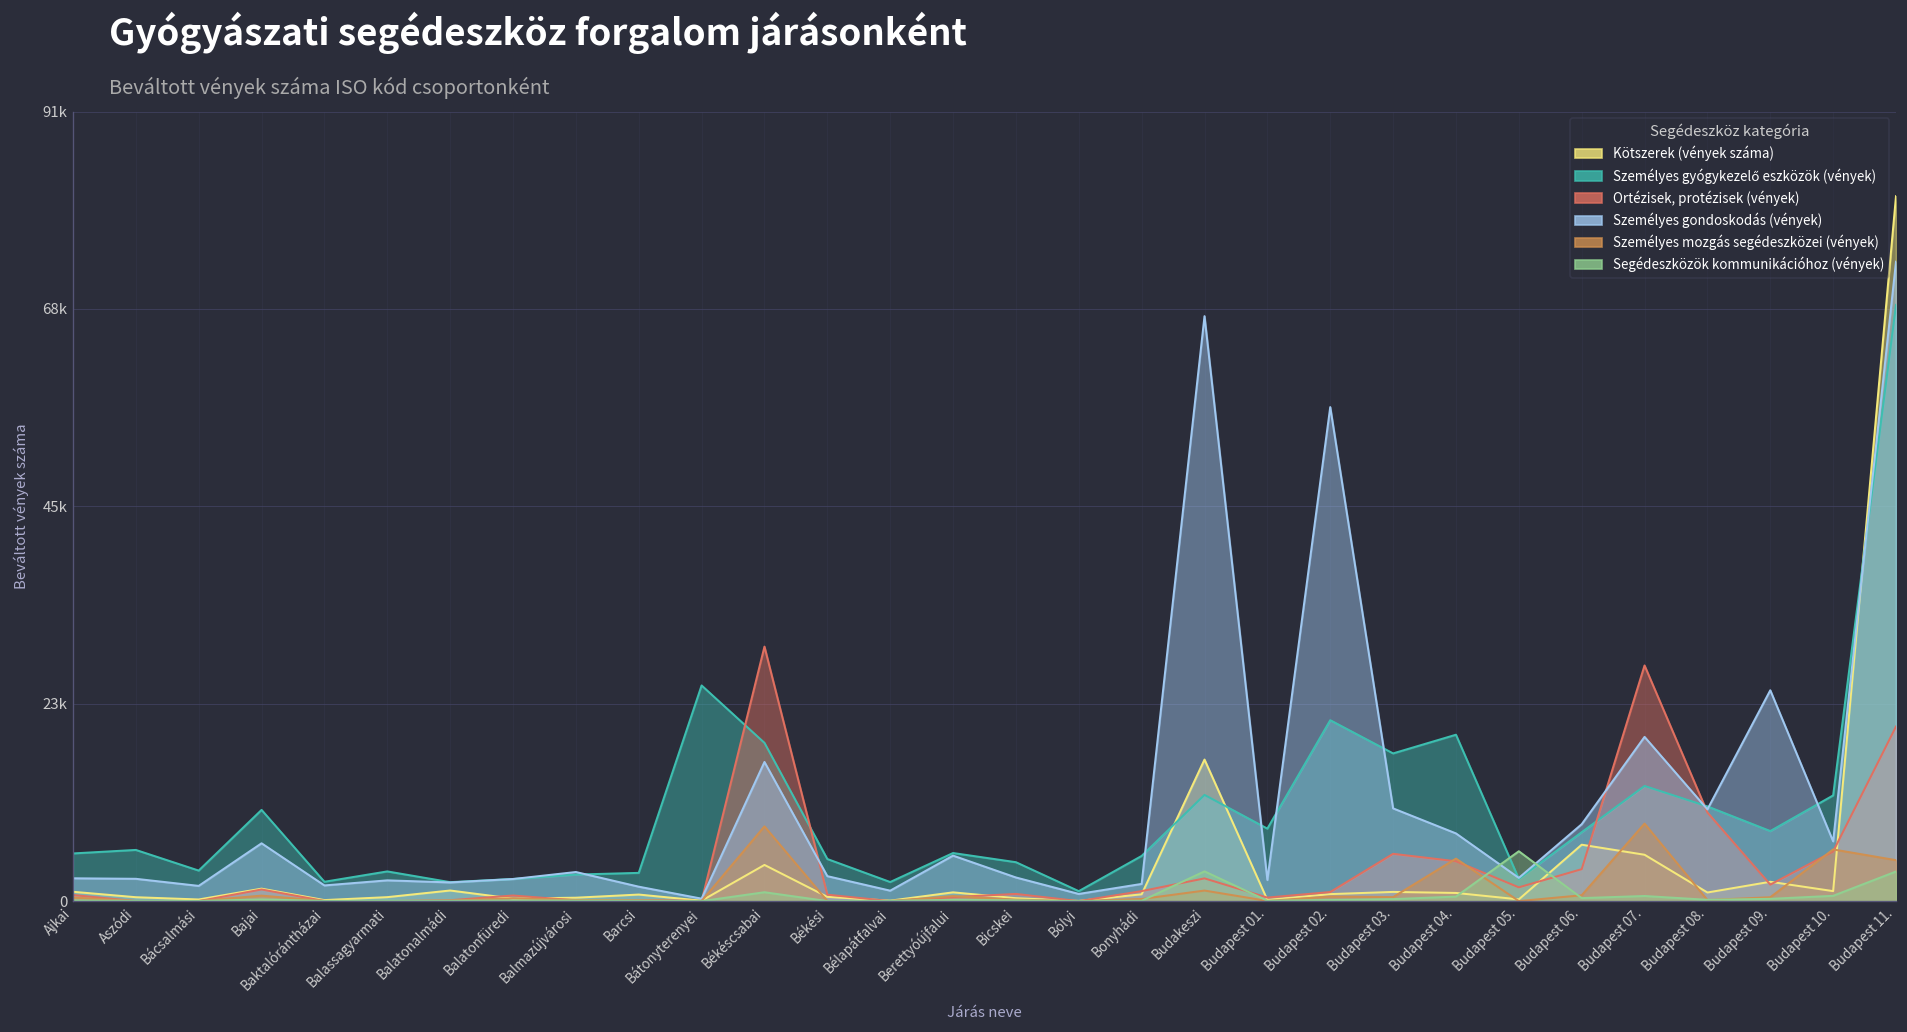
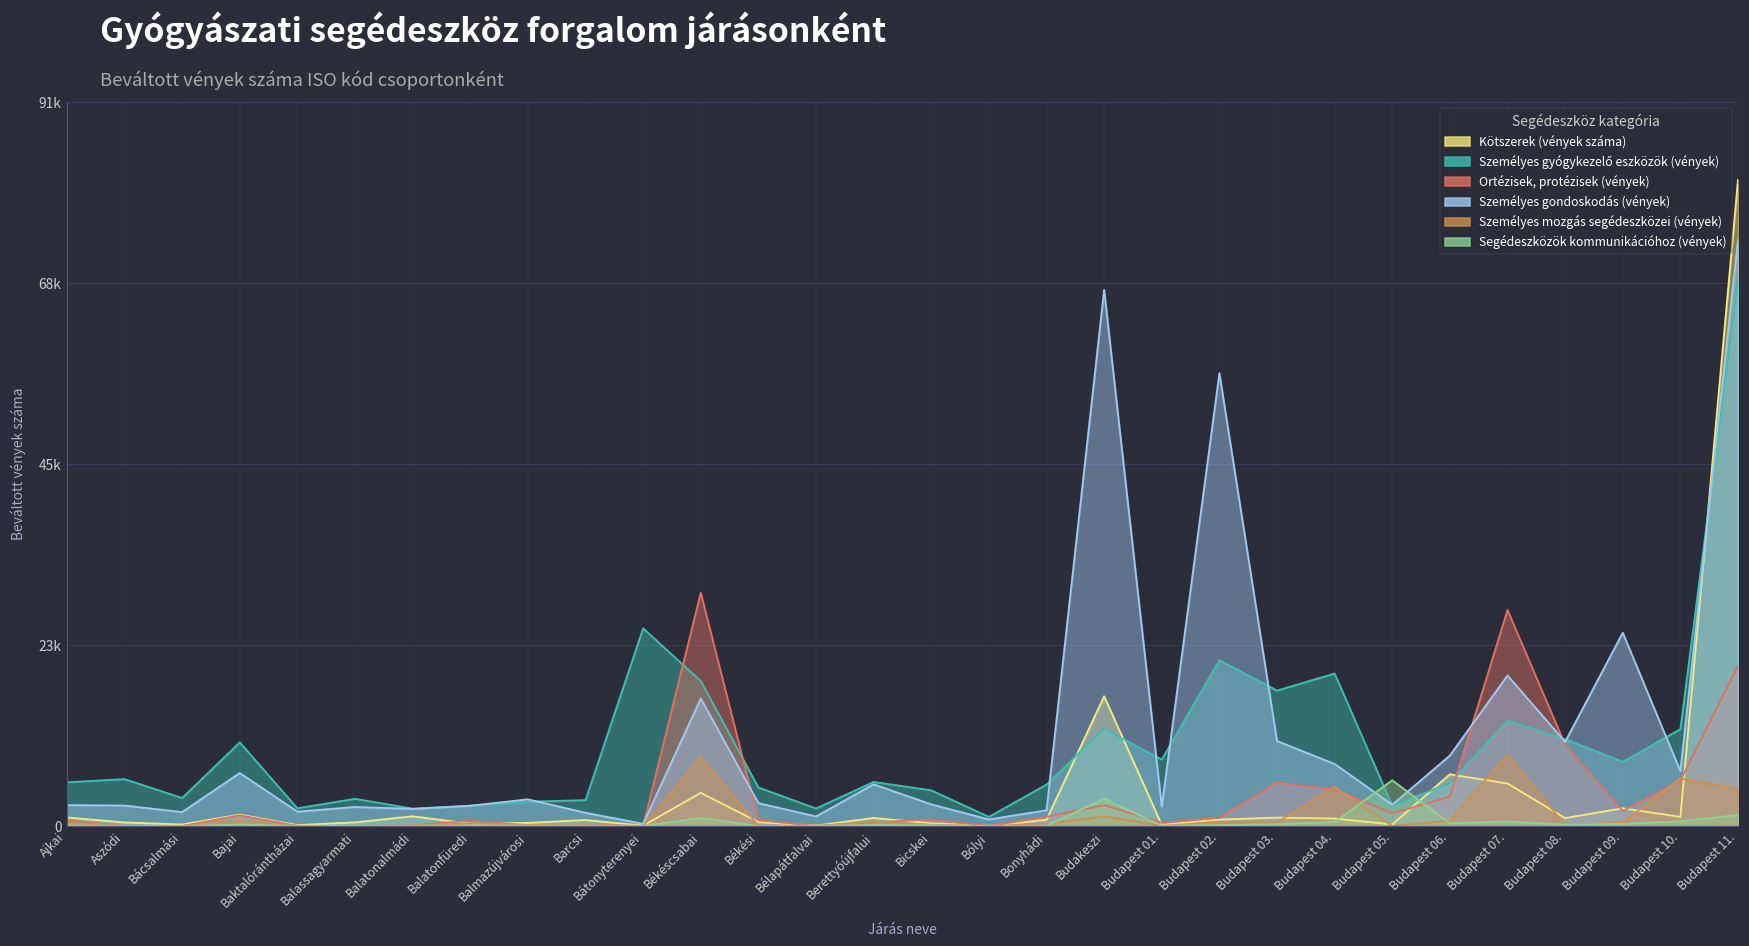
  {
    "Kötszerek (vények száma)": {
      "Ajkai": 1000,
      "Aszódi": 0,
      "Balassagyarmati": 0,
      "Balatonalmádi": 1000,
      "Barcsi": 1000,
      "Békéscsabai": 4000,
      "Berettyóújfalui": 1000,
      "Bonyhádi": 1000,
      "Budakeszi": 16000,
      "Budapest 03.": 1000,
      "Budapest 04.": 1000,
      "Budapest 06.": 6000,
      "Budapest 07.": 5000,
      "Budapest 08.": 1000,
      "Budapest 10.": 1000,
      "Budapest 11.": 81000
    },
    "Személyes gyógykezelő eszközök (vények)": {
      "Ajkai": 5000,
      "Aszódi": 6000,
      "Bácsalmási": 4000,
      "Bajai": 10000,
      "Baktalórántházai": 2000,
      "Balassagyarmati": 3000,
      "Barcsi": 3000,
      "Bátonyterenyei": 25000,
      "Békéscsabai": 18000,
      "Békési": 5000,
      "Bélapátfalvai": 2000,
      "Bicskei": 4000,
      "Bonyhádi": 5000,
      "Budakeszi": 12000,
      "Budapest 01.": 8000,
      "Budapest 02.": 21000,
      "Budapest 03.": 17000,
      "Budapest 04.": 19000,
-     "Budapest 06.": 8000,
+     "Budapest 06.": 5000,
      "Budapest 07.": 13000,
      "Budapest 09.": 8000,
      "Budapest 10.": 12000,
      "Budapest 11.": 69000
    },
    "Személyes gondoskodás (vények)": {
      "Ajkai": 3000,
      "Aszódi": 3000,
      "Bácsalmási": 2000,
      "Bajai": 7000,
      "Baktalórántházai": 2000,
      "Balassagyarmati": 2000,
      "Barcsi": 2000,
      "Békéscsabai": 16000,
      "Békési": 3000,
      "Bélapátfalvai": 1000,
      "Bicskei": 3000,
      "Bonyhádi": 2000,
      "Budakeszi": 67000,
      "Budapest 01.": 2000,
      "Budapest 02.": 57000,
      "Budapest 03.": 11000,
      "Budapest 04.": 8000,
      "Budapest 06.": 9000,
      "Budapest 07.": 19000,
      "Budapest 09.": 24000,
      "Budapest 10.": 7000,
      "Budapest 11.": 73000
    },
    "Segédeszközök kommunikációhoz (vények)": {
      "Bajai": 0,
      "Békéscsabai": 1000,
      "Budakeszi": 3000,
      "Budapest 02.": 0,
      "Budapest 04.": 1000,
      "Budapest 05.": 6000,
      "Budapest 07.": 1000,
      "Budapest 10.": 1000,
-     "Budapest 11.": 3000
+     "Budapest 11.": 1000
    }
  }
